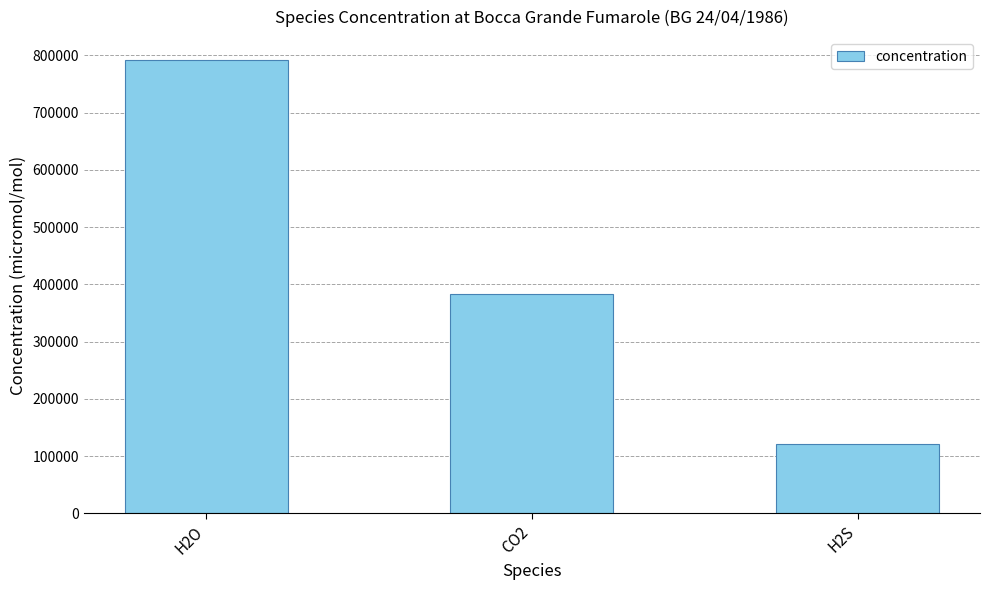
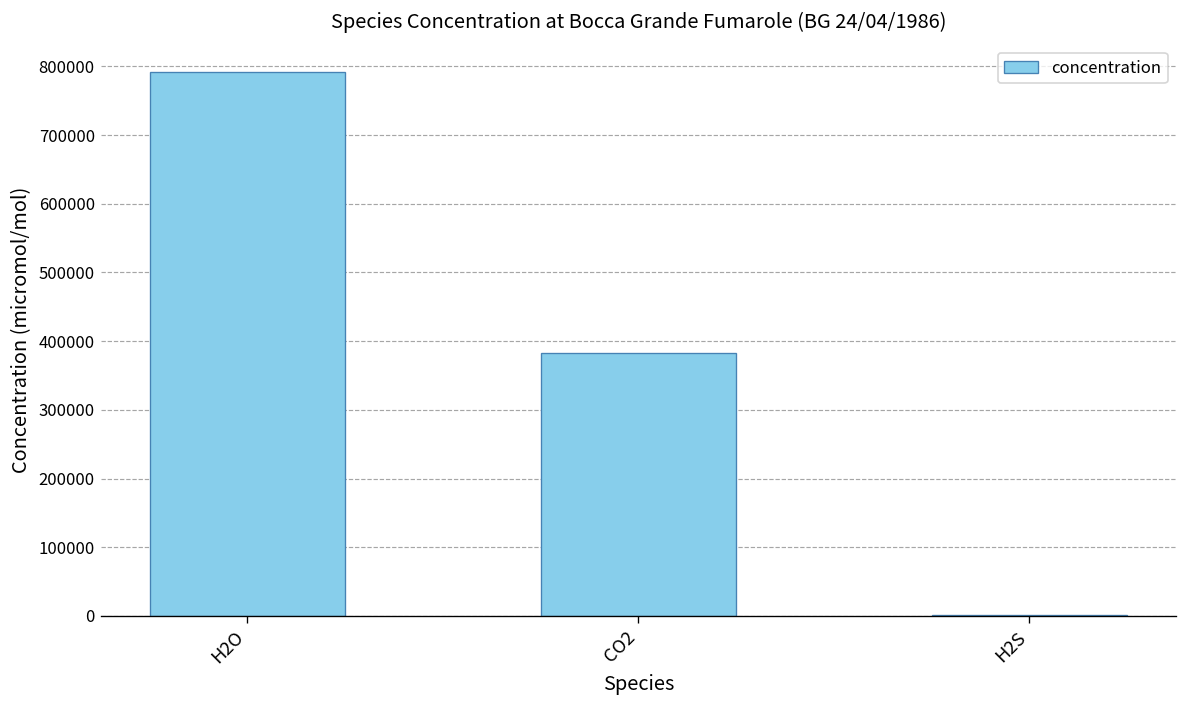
  {
    "H2O": 790000,
    "CO2": 380000,
-   "H2S": 120000
+   "H2S": 0
  }
